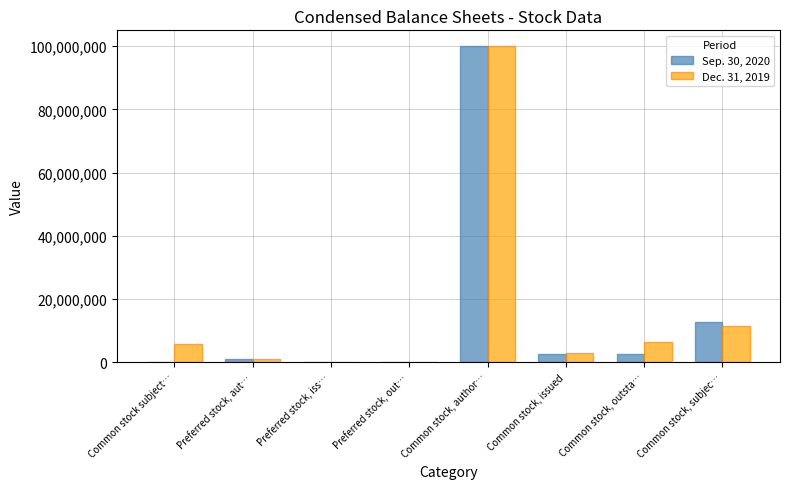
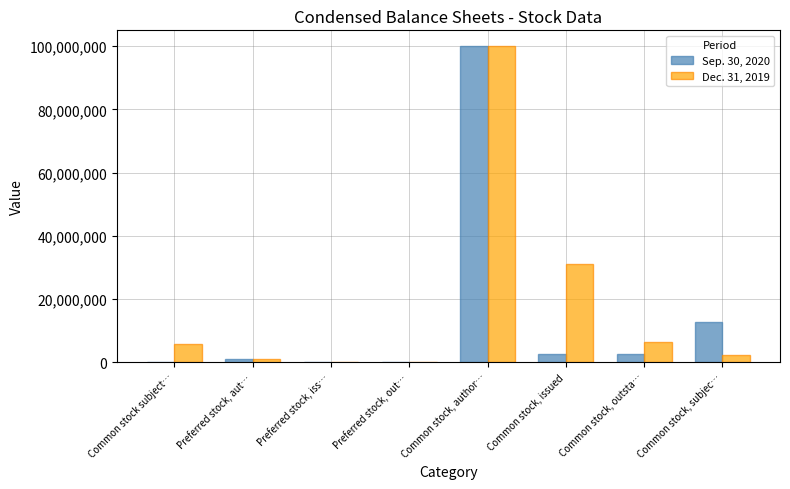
  {
    "Sep. 30, 2020": {
      "Common stock subject…": "0",
      "Preferred stock, aut…": "1,000,000",
      "Preferred stock, iss…": "0",
      "Preferred stock, out…": "0",
      "Common stock, author…": "100,000,000",
      "Common stock, issued": "3,000,000",
      "Common stock, outsta…": "3,000,000",
      "Common stock, subjec…": "13,000,000"
    },
    "Dec. 31, 2019": {
      "Common stock subject…": "6,000,000",
      "Preferred stock, aut…": "1,000,000",
      "Preferred stock, iss…": "0",
      "Preferred stock, out…": "0",
      "Common stock, author…": "100,000,000",
-     "Common stock, issued": "3,000,000",
+     "Common stock, issued": "31,000,000",
      "Common stock, outsta…": "6,000,000",
-     "Common stock, subjec…": "12,000,000"
+     "Common stock, subjec…": "2,000,000"
    }
  }
